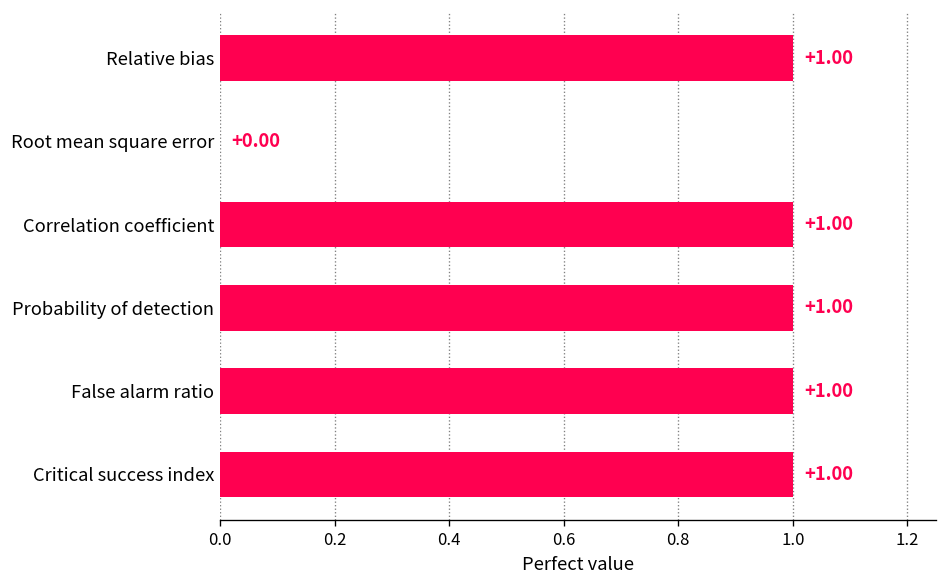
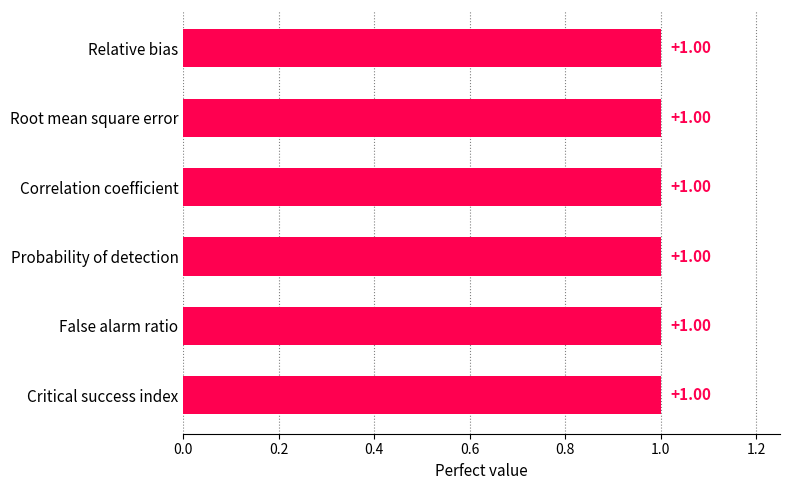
  {
    "Relative bias": "+1.00",
-   "Root mean square error": "+0.00",
+   "Root mean square error": "+1.00",
    "Correlation coefficient": "+1.00",
    "Probability of detection": "+1.00",
    "False alarm ratio": "+1.00",
    "Critical success index": "+1.00"
  }
